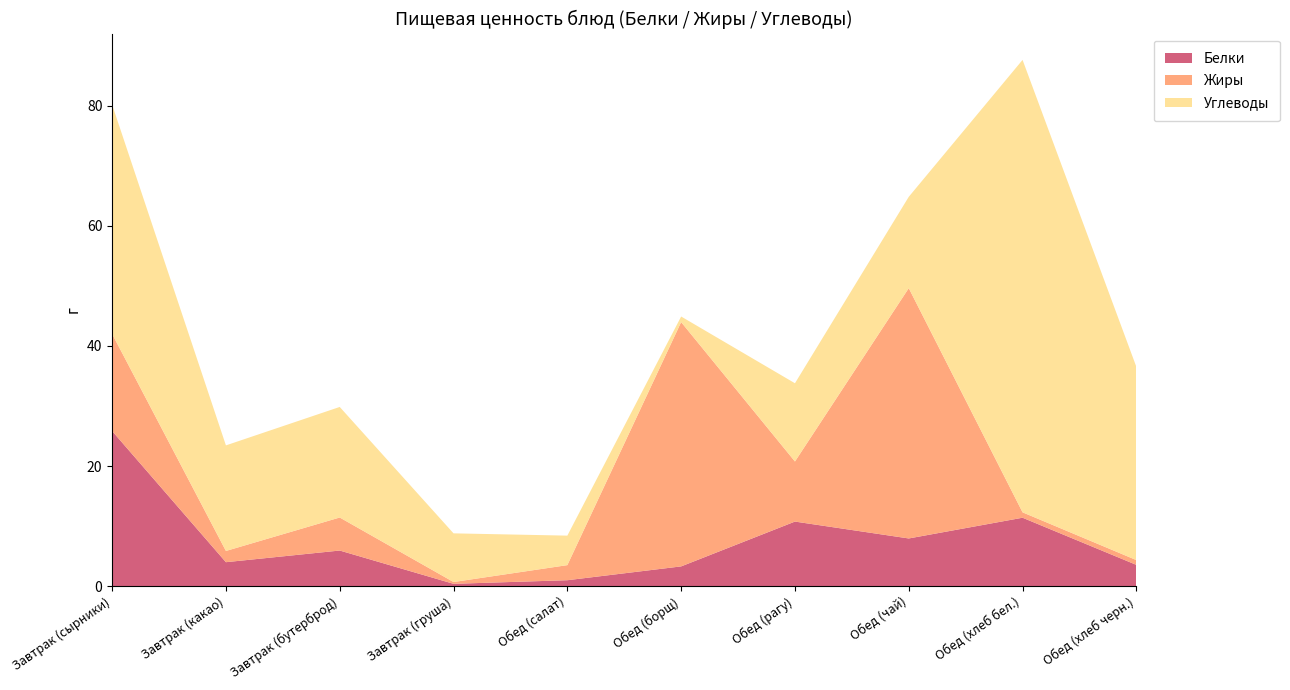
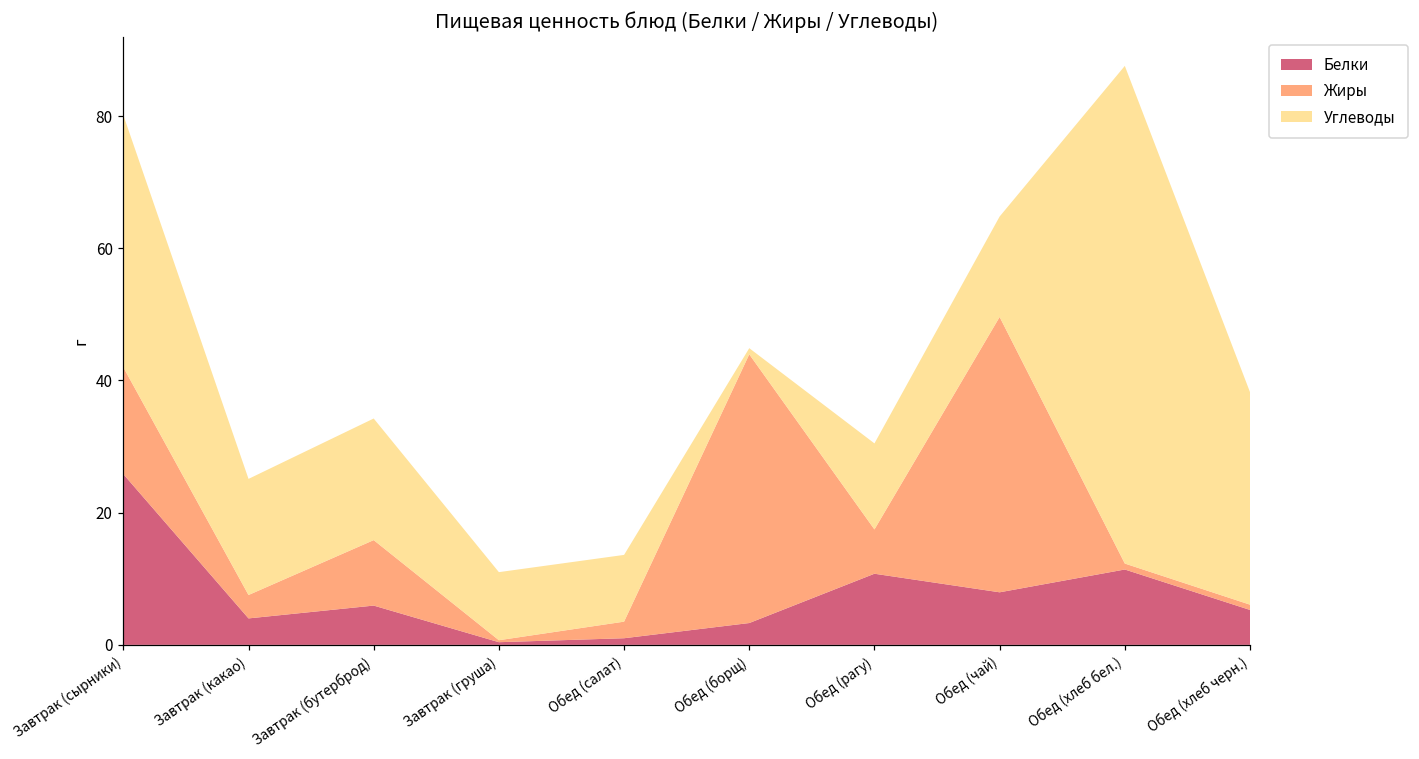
  {
    "Белки": {
      "Завтрак (сырники)": 26,
      "Завтрак (какао)": 4,
      "Завтрак (бутерброд)": 6,
      "Обед (салат)": 1,
      "Обед (борщ)": 3,
      "Обед (рагу)": 11,
      "Обед (чай)": 8,
      "Обед (хлеб бел.)": 11,
-     "Обед (хлеб черн.)": 4
+     "Обед (хлеб черн.)": 5
    },
    "Жиры": {
      "Завтрак (сырники)": 16,
-     "Завтрак (какао)": 2,
-     "Завтрак (бутерброд)": 5,
+     "Завтрак (какао)": 4,
+     "Завтрак (бутерброд)": 10,
      "Обед (салат)": 3,
      "Обед (борщ)": 41,
-     "Обед (рагу)": 10,
+     "Обед (рагу)": 7,
      "Обед (чай)": 42,
      "Обед (хлеб бел.)": 1,
      "Обед (хлеб черн.)": 1
    },
    "Углеводы": {
      "Завтрак (сырники)": 38,
      "Завтрак (какао)": 18,
      "Завтрак (бутерброд)": 18,
-     "Завтрак (груша)": 8,
-     "Обед (салат)": 5,
+     "Завтрак (груша)": 10,
+     "Обед (салат)": 10,
      "Обед (борщ)": 1,
      "Обед (рагу)": 13,
      "Обед (чай)": 15,
      "Обед (хлеб бел.)": 75,
      "Обед (хлеб черн.)": 32
    }
  }
